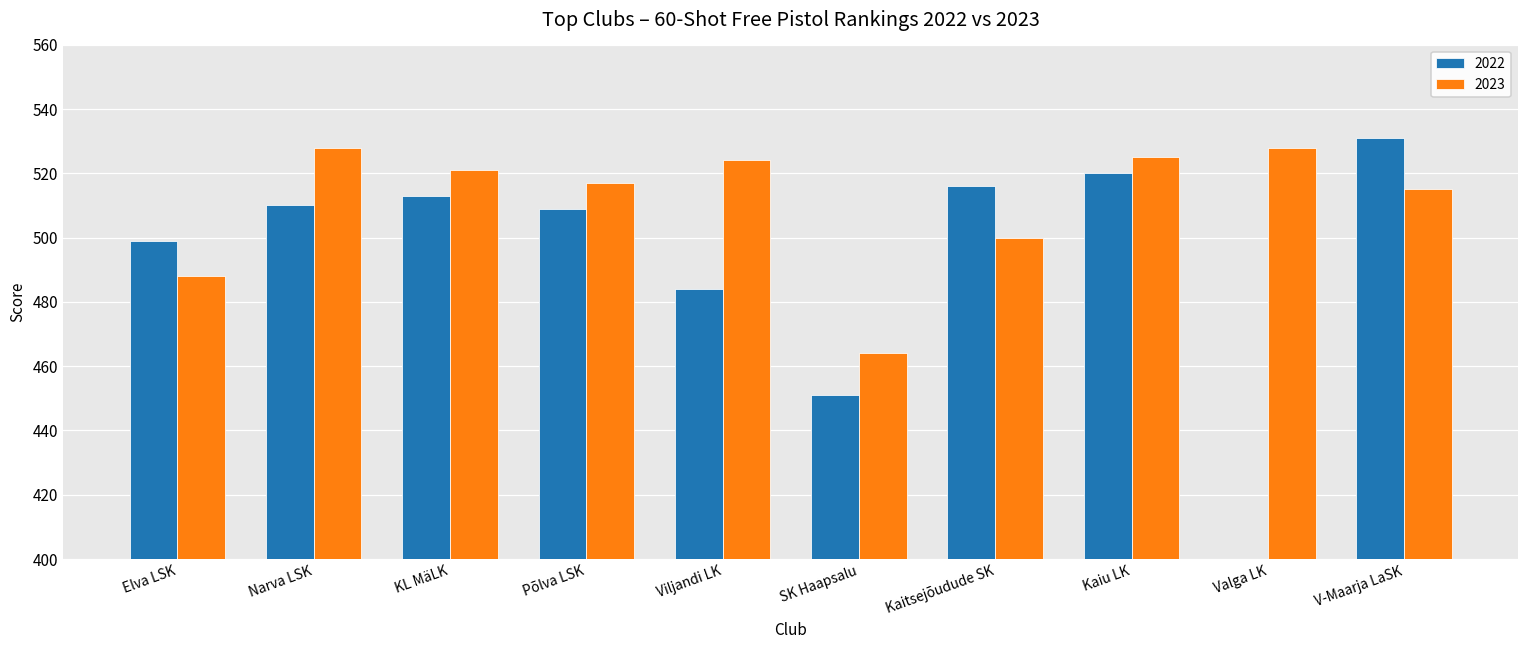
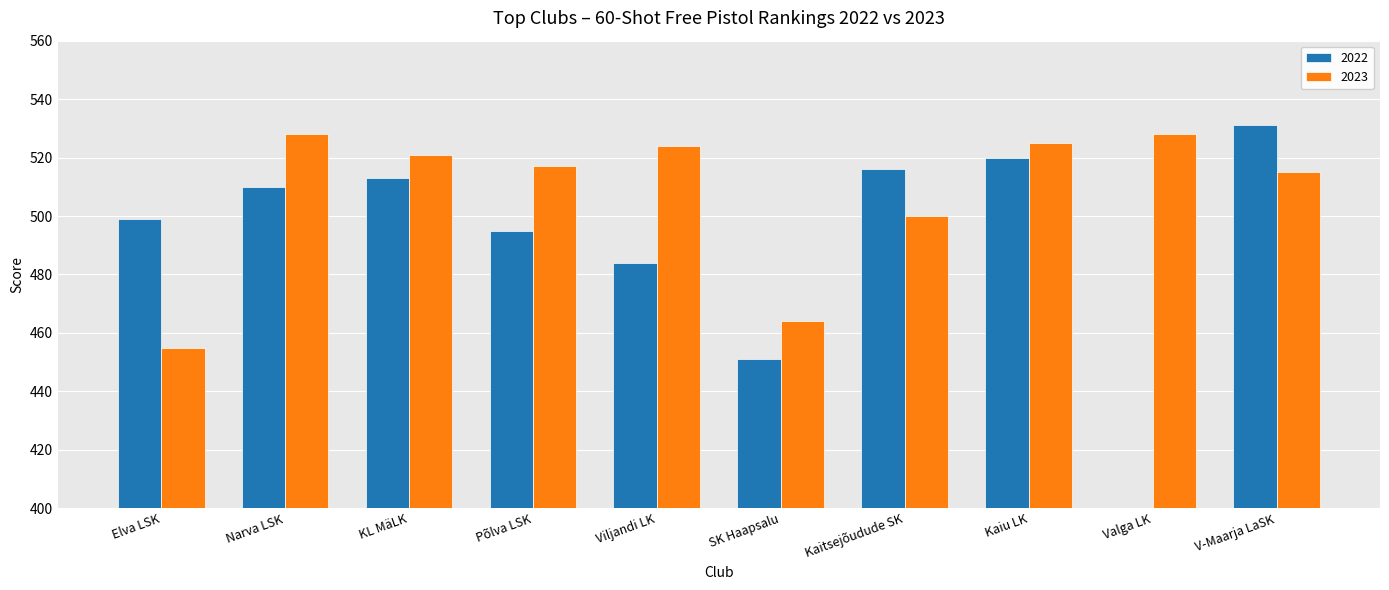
  {
    "2022": {
      "Elva LSK": 499,
      "Narva LSK": 510,
      "KL MäLK": 513,
-     "Põlva LSK": 509,
+     "Põlva LSK": 495,
      "Viljandi LK": 484,
      "SK Haapsalu": 451,
      "Kaitsejõudude SK": 516,
      "Kaiu LK": 520,
      "V-Maarja LaSK": 531
    },
    "2023": {
-     "Elva LSK": 488,
+     "Elva LSK": 455,
      "Narva LSK": 528,
      "KL MäLK": 521,
      "Põlva LSK": 517,
      "Viljandi LK": 524,
      "SK Haapsalu": 464,
      "Kaitsejõudude SK": 500,
      "Kaiu LK": 525,
      "Valga LK": 528,
      "V-Maarja LaSK": 515
    }
  }
